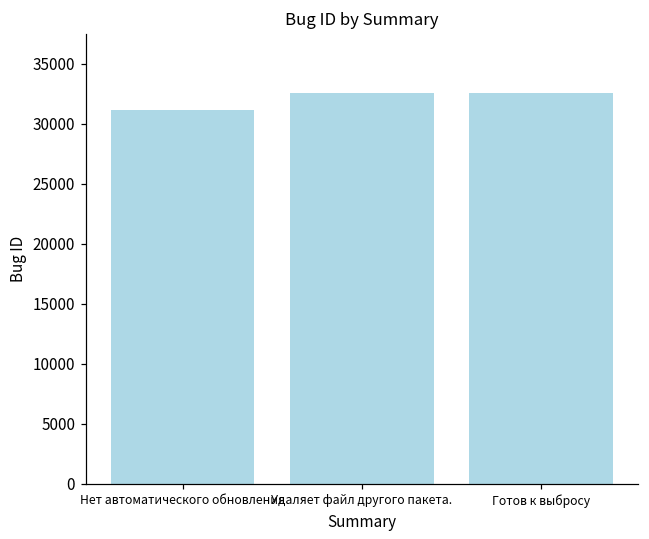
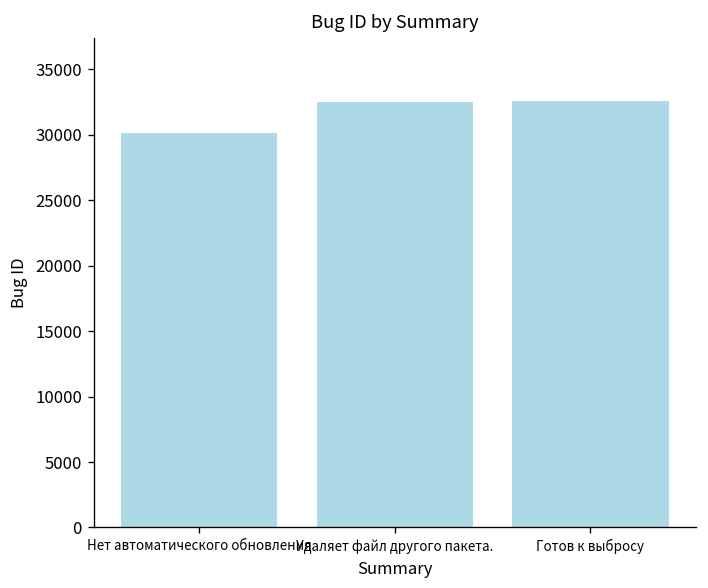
  {
-   "Нет автоматического обновления": 31100,
+   "Нет автоматического обновления": 30200,
    "Удаляет файл другого пакета.": 32500,
    "Готов к выбросу": 32500
  }
